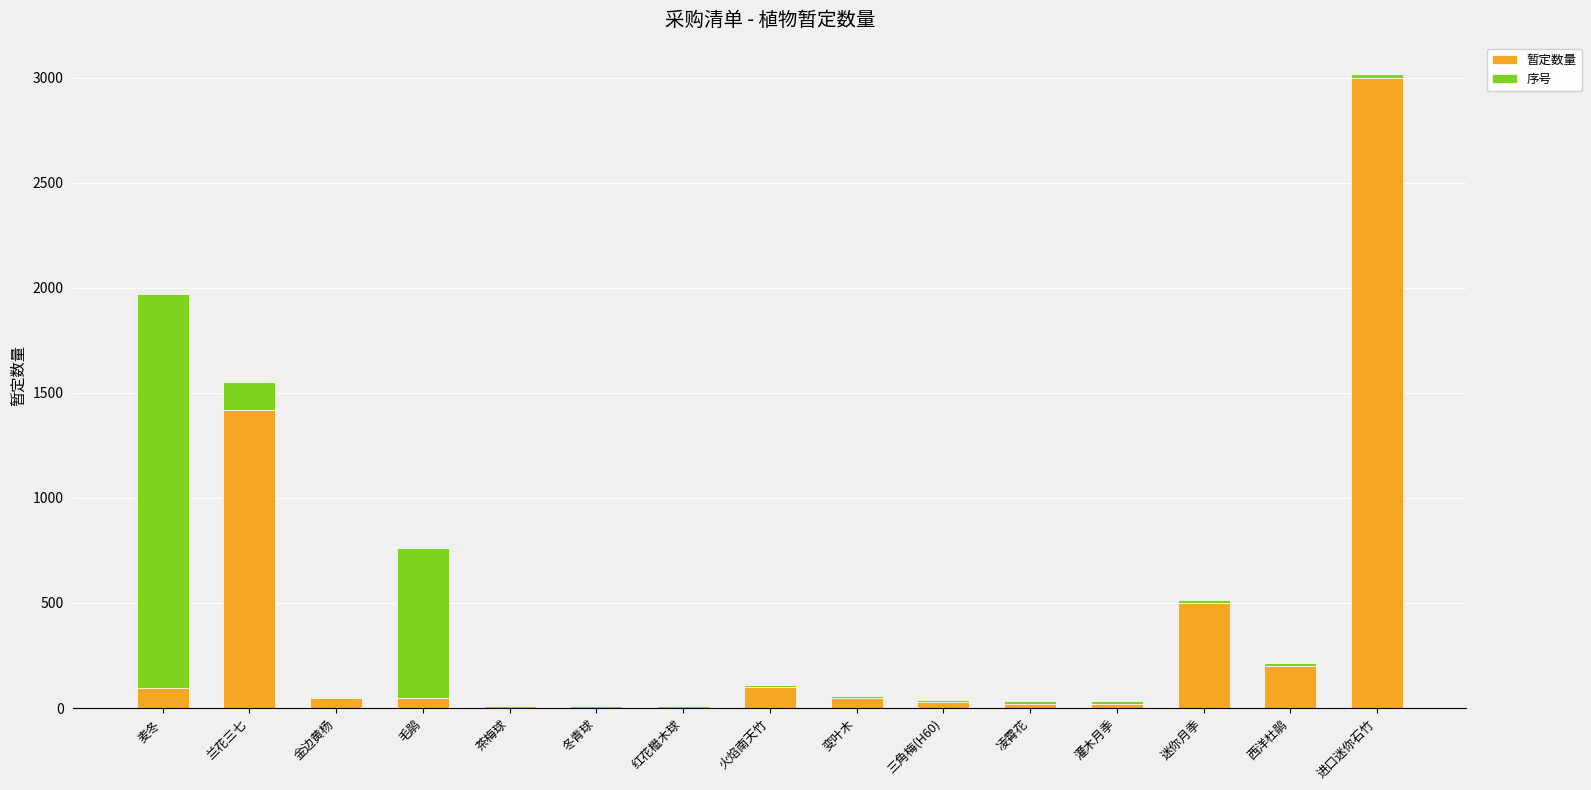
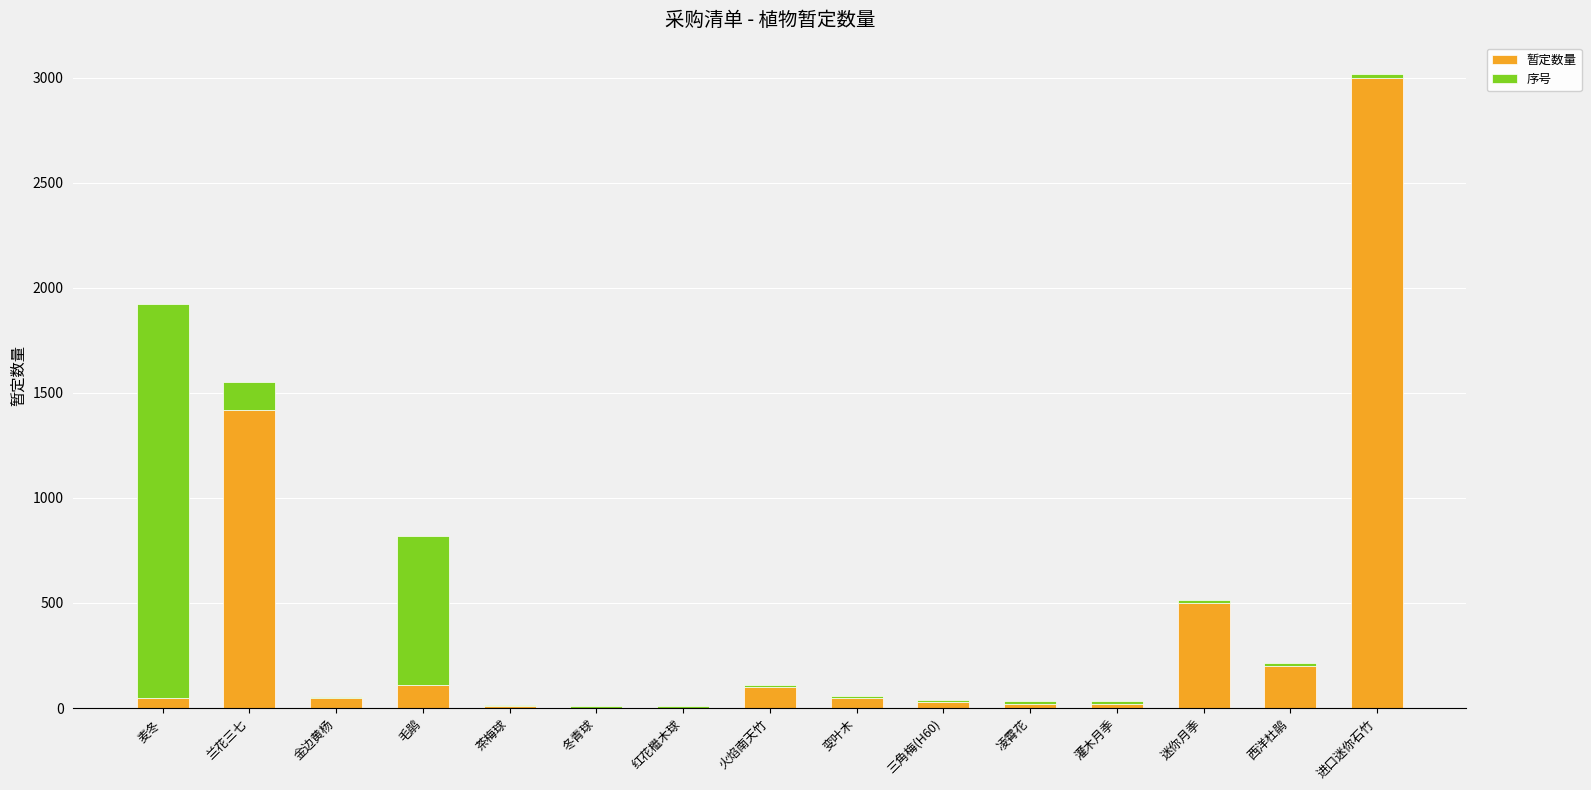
  {
    "暂定数量": {
-     "麦冬": 100,
+     "麦冬": 50,
      "兰花三七": 1420,
      "金边黄杨": 50,
-     "毛鹃": 50,
+     "毛鹃": 110,
      "火焰南天竹": 100,
      "变叶木": 50,
      "三角梅(H60)": 30,
      "凌霄花": 20,
      "灌木月季": 20,
      "迷你月季": 500,
      "西洋杜鹃": 200,
      "进口迷你石竹": 3000
    },
    "序号": {
      "麦冬": 1880,
      "兰花三七": 130,
      "毛鹃": 710,
      "凌霄花": 10,
      "灌木月季": 10,
      "迷你月季": 10,
      "西洋杜鹃": 20,
      "进口迷你石竹": 20
    }
  }
